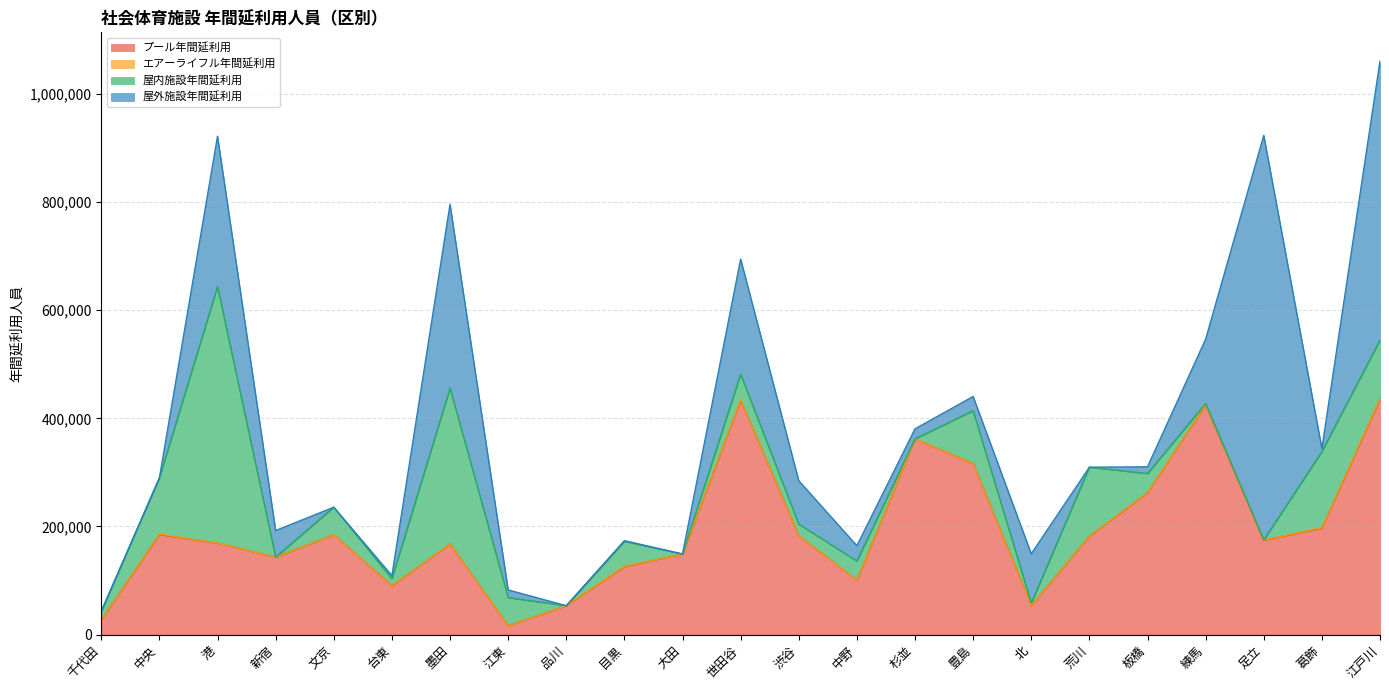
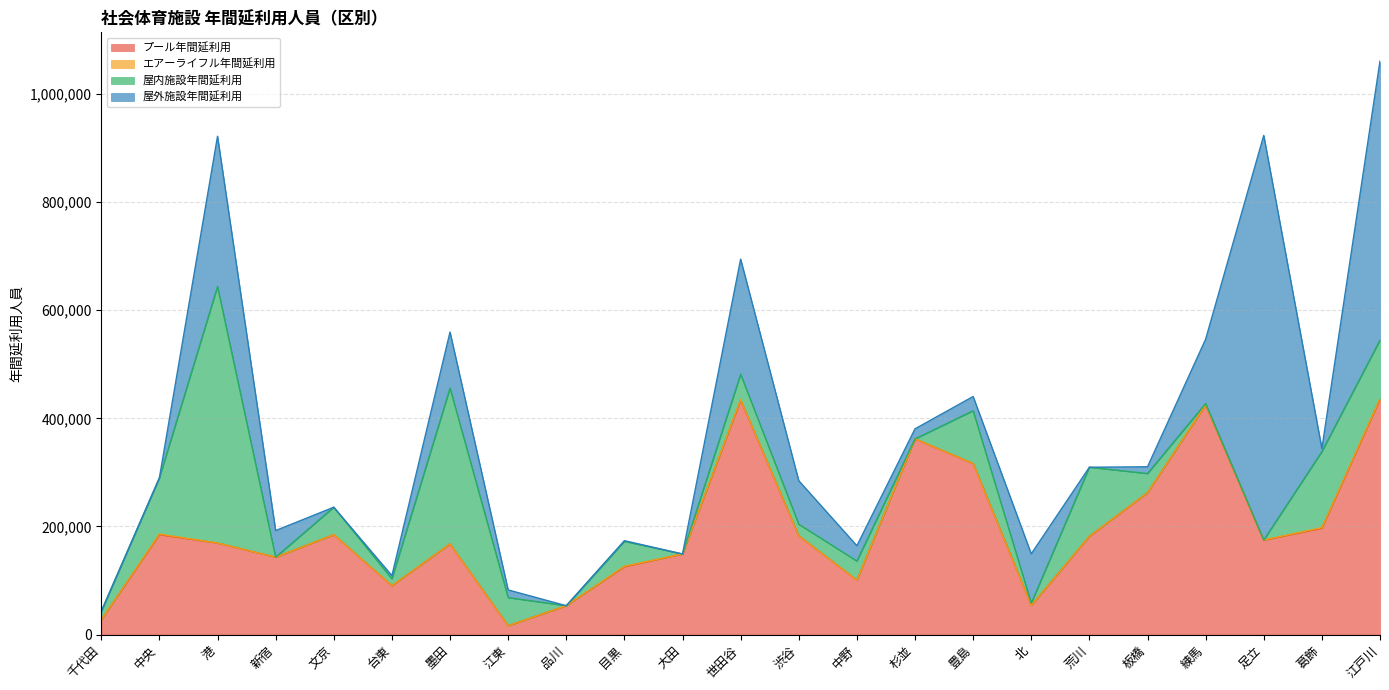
  {
    "屋内施設年間延利用": {
      "港": "470,000",
      "台東": "10,000",
      "墨田": "290,000",
      "江東": "50,000",
      "世田谷": "50,000",
      "渋谷": "20,000",
      "中野": "40,000",
      "豊島": "100,000",
      "板橋": "40,000",
      "葛飾": "140,000",
      "江戸川": "110,000"
    },
    "屋外施設年間延利用": {
      "港": "280,000",
      "新宿": "50,000",
      "台東": "10,000",
-     "墨田": "340,000",
+     "墨田": "100,000",
      "江東": "10,000",
      "世田谷": "210,000",
      "渋谷": "80,000",
      "中野": "30,000",
      "杉並": "20,000",
      "豊島": "30,000",
      "北": "90,000",
      "板橋": "10,000",
      "練馬": "120,000",
      "足立": "750,000",
      "葛飾": "10,000",
      "江戸川": "520,000"
    }
  }
